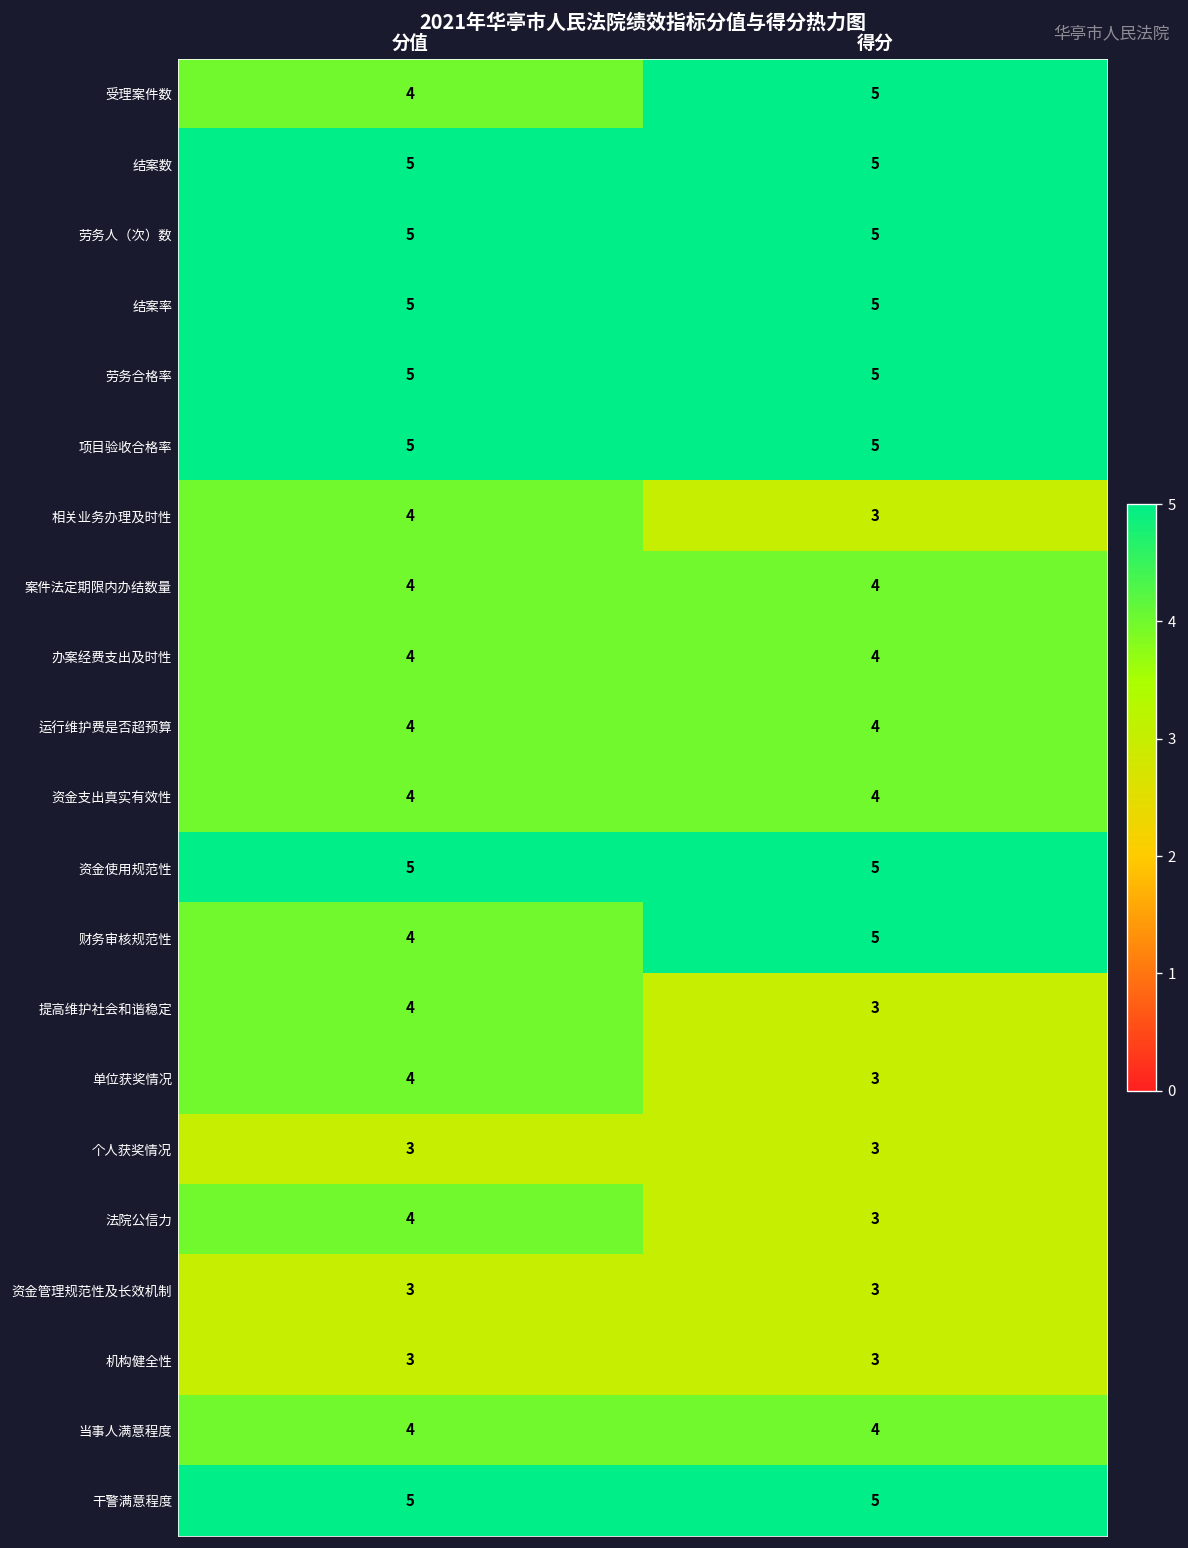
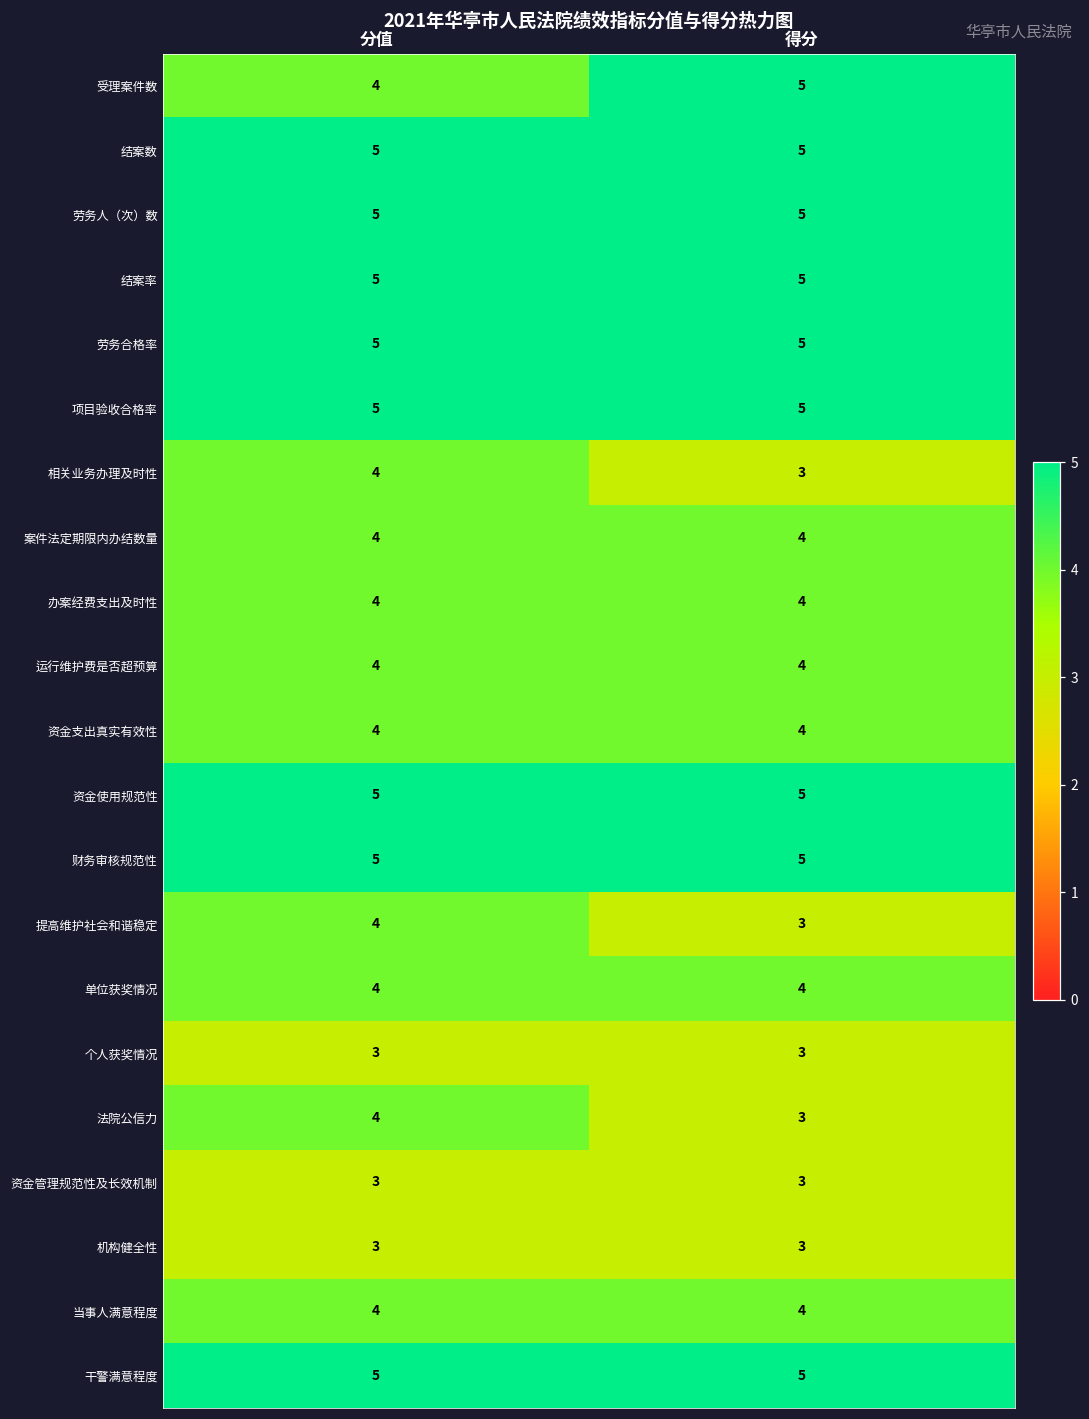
  {
    "受理案件数": {
      "分值": 4,
      "得分": 5
    },
    "结案数": {
      "分值": 5,
      "得分": 5
    },
    "劳务人（次）数": {
      "分值": 5,
      "得分": 5
    },
    "结案率": {
      "分值": 5,
      "得分": 5
    },
    "劳务合格率": {
      "分值": 5,
      "得分": 5
    },
    "项目验收合格率": {
      "分值": 5,
      "得分": 5
    },
    "相关业务办理及时性": {
      "分值": 4,
      "得分": 3
    },
    "案件法定期限内办结数量": {
      "分值": 4,
      "得分": 4
    },
    "办案经费支出及时性": {
      "分值": 4,
      "得分": 4
    },
    "运行维护费是否超预算": {
      "分值": 4,
      "得分": 4
    },
    "资金支出真实有效性": {
      "分值": 4,
      "得分": 4
    },
    "资金使用规范性": {
      "分值": 5,
      "得分": 5
    },
    "财务审核规范性": {
-     "分值": 4,
+     "分值": 5,
      "得分": 5
    },
    "提高维护社会和谐稳定": {
      "分值": 4,
      "得分": 3
    },
    "单位获奖情况": {
      "分值": 4,
-     "得分": 3
+     "得分": 4
    },
    "个人获奖情况": {
      "分值": 3,
      "得分": 3
    },
    "法院公信力": {
      "分值": 4,
      "得分": 3
    },
    "资金管理规范性及长效机制": {
      "分值": 3,
      "得分": 3
    },
    "机构健全性": {
      "分值": 3,
      "得分": 3
    },
    "当事人满意程度": {
      "分值": 4,
      "得分": 4
    },
    "干警满意程度": {
      "分值": 5,
      "得分": 5
    }
  }
